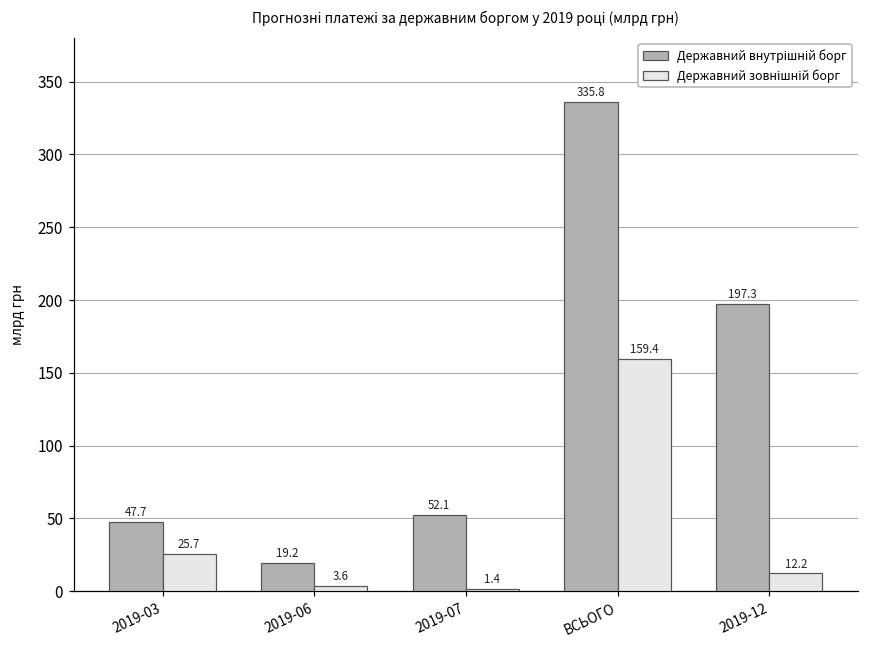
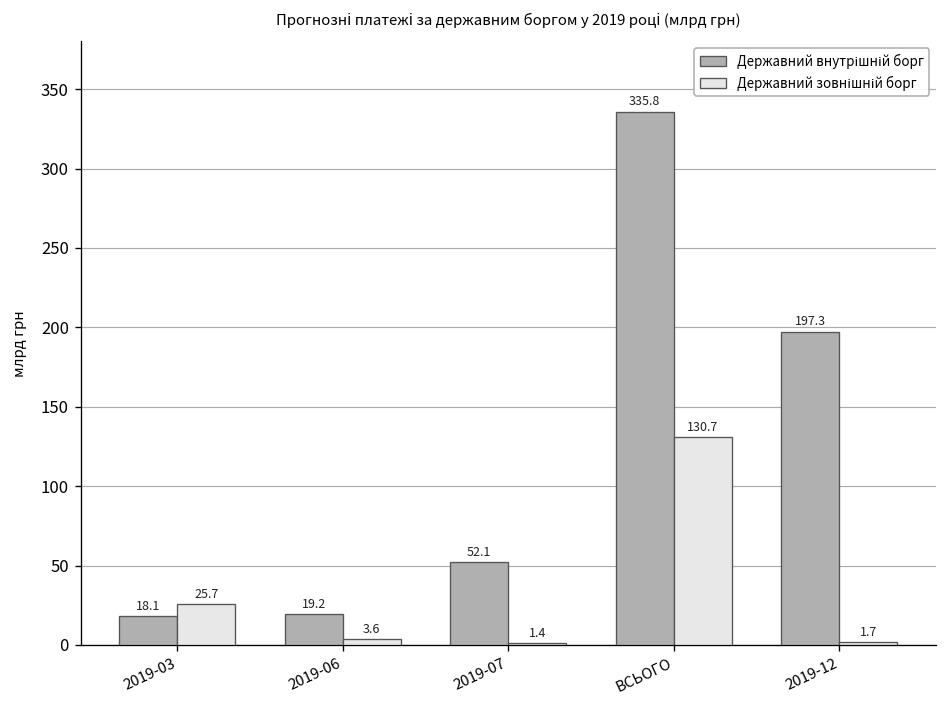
  {
    "Державний внутрішній борг": {
-     "2019-03": 47.7,
+     "2019-03": 18.1,
      "2019-06": 19.2,
      "2019-07": 52.1,
      "ВСЬОГО": 335.8,
      "2019-12": 197.3
    },
    "Державний зовнішній борг": {
      "2019-03": 25.7,
      "2019-06": 3.6,
      "2019-07": 1.4,
-     "ВСЬОГО": 159.4,
-     "2019-12": 12.2
+     "ВСЬОГО": 130.7,
+     "2019-12": 1.7
    }
  }
